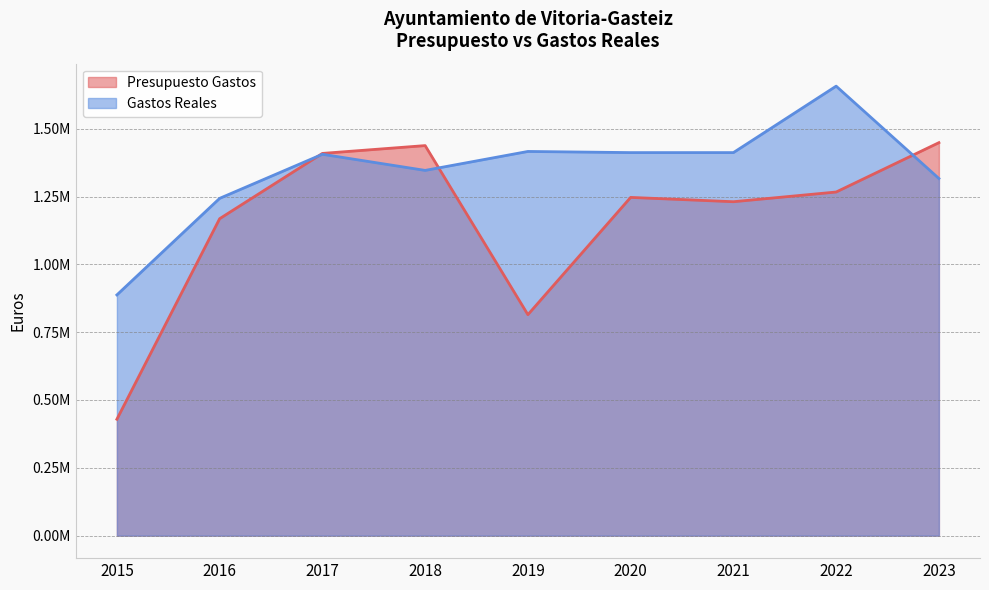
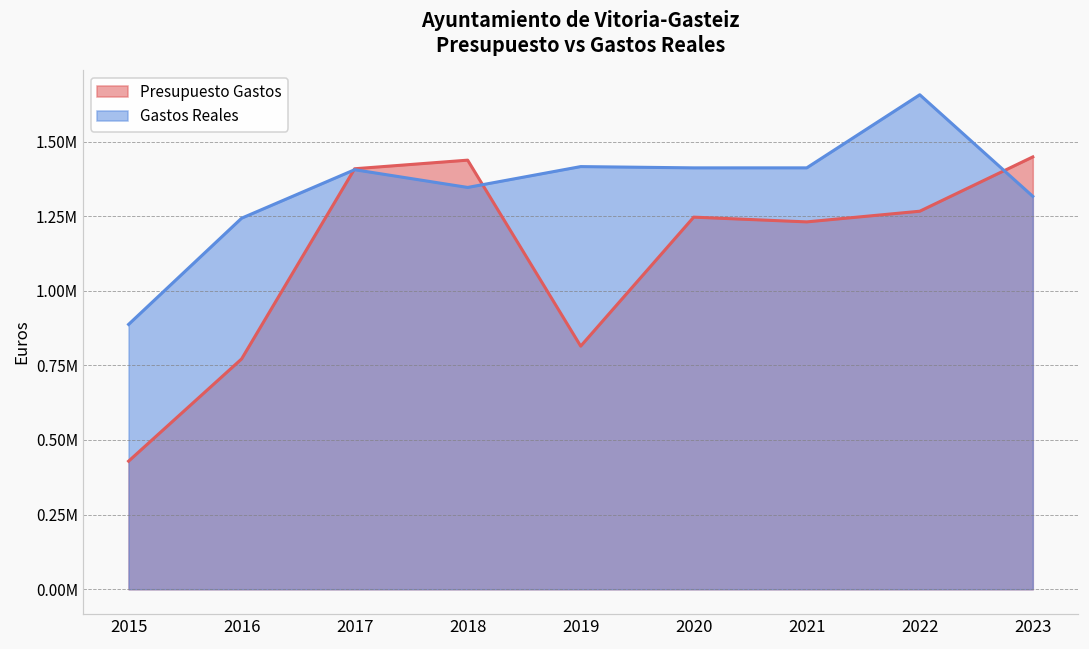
  {
    "Presupuesto Gastos": {
      "2015": 430000,
-     "2016": 1170000,
+     "2016": 770000,
      "2018": 1440000,
      "2019": 810000,
      "2020": 1250000,
      "2021": 1230000,
      "2022": 1270000,
      "2023": 1450000
    },
    "Gastos Reales": {
      "2015": 890000,
      "2016": 1240000,
      "2018": 1350000,
      "2019": 1420000,
      "2020": 1410000,
      "2021": 1410000,
      "2022": 1660000,
      "2023": 1320000
    }
  }
